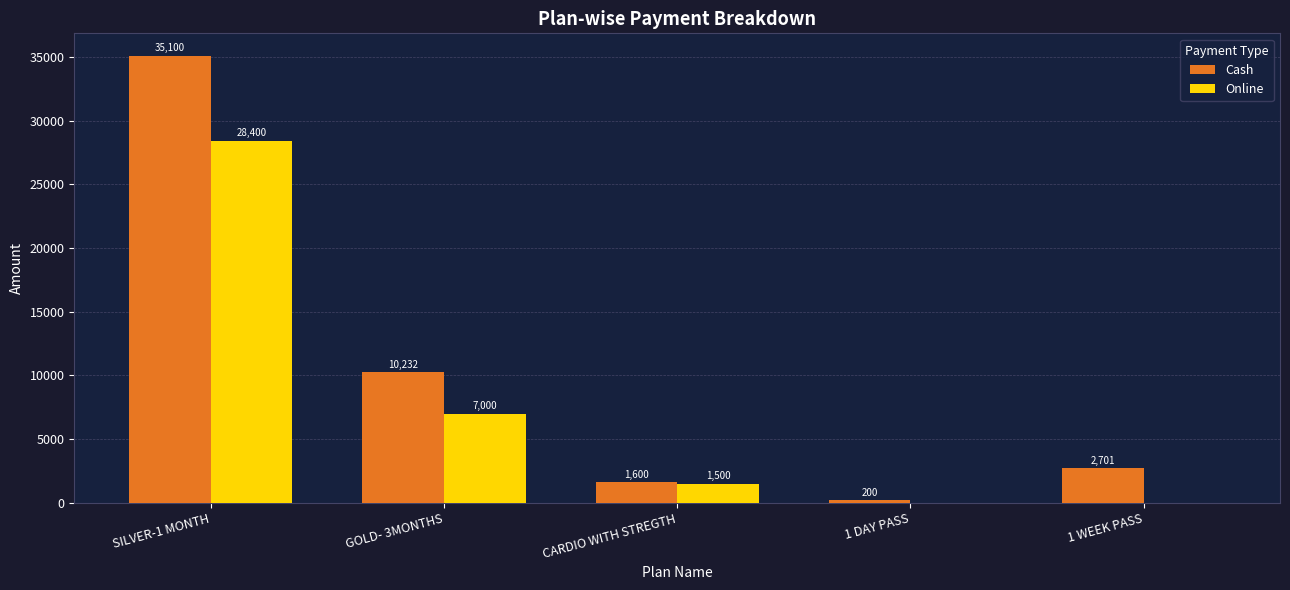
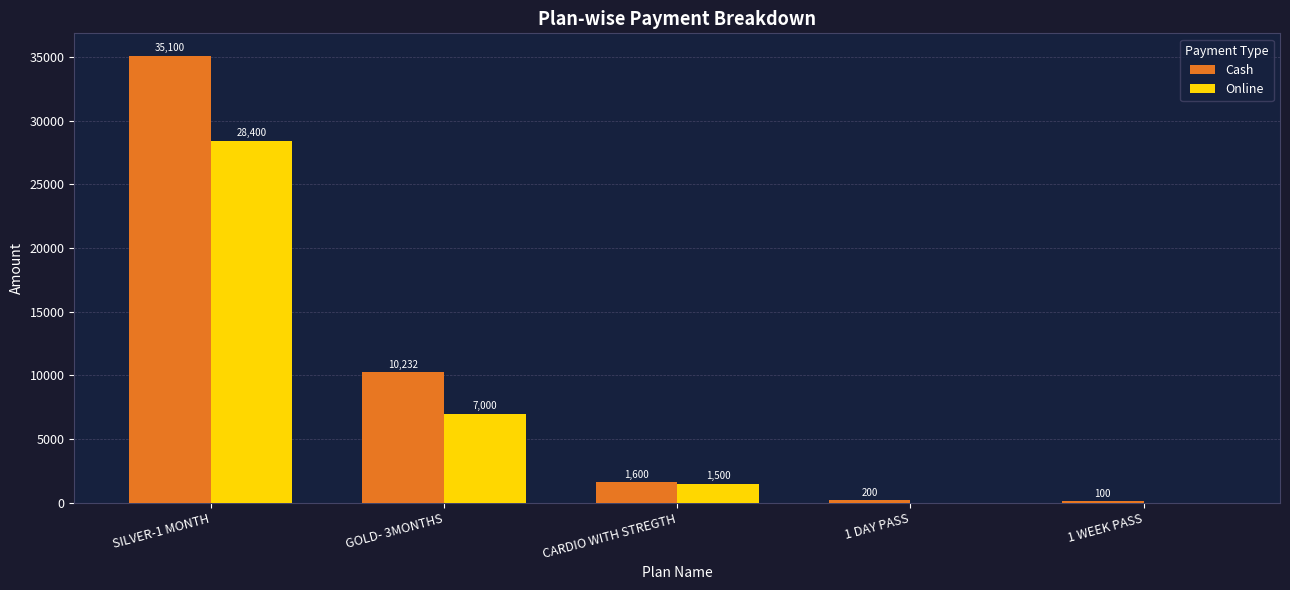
  {
    "Cash": {
      "SILVER-1 MONTH": "35,100",
      "GOLD- 3MONTHS": "10,232",
      "CARDIO WITH STREGTH": "1,600",
      "1 DAY PASS": "200",
-     "1 WEEK PASS": "2,701"
+     "1 WEEK PASS": "100"
    },
    "Online": {
      "SILVER-1 MONTH": "28,400",
      "GOLD- 3MONTHS": "7,000",
      "CARDIO WITH STREGTH": "1,500"
    }
  }
